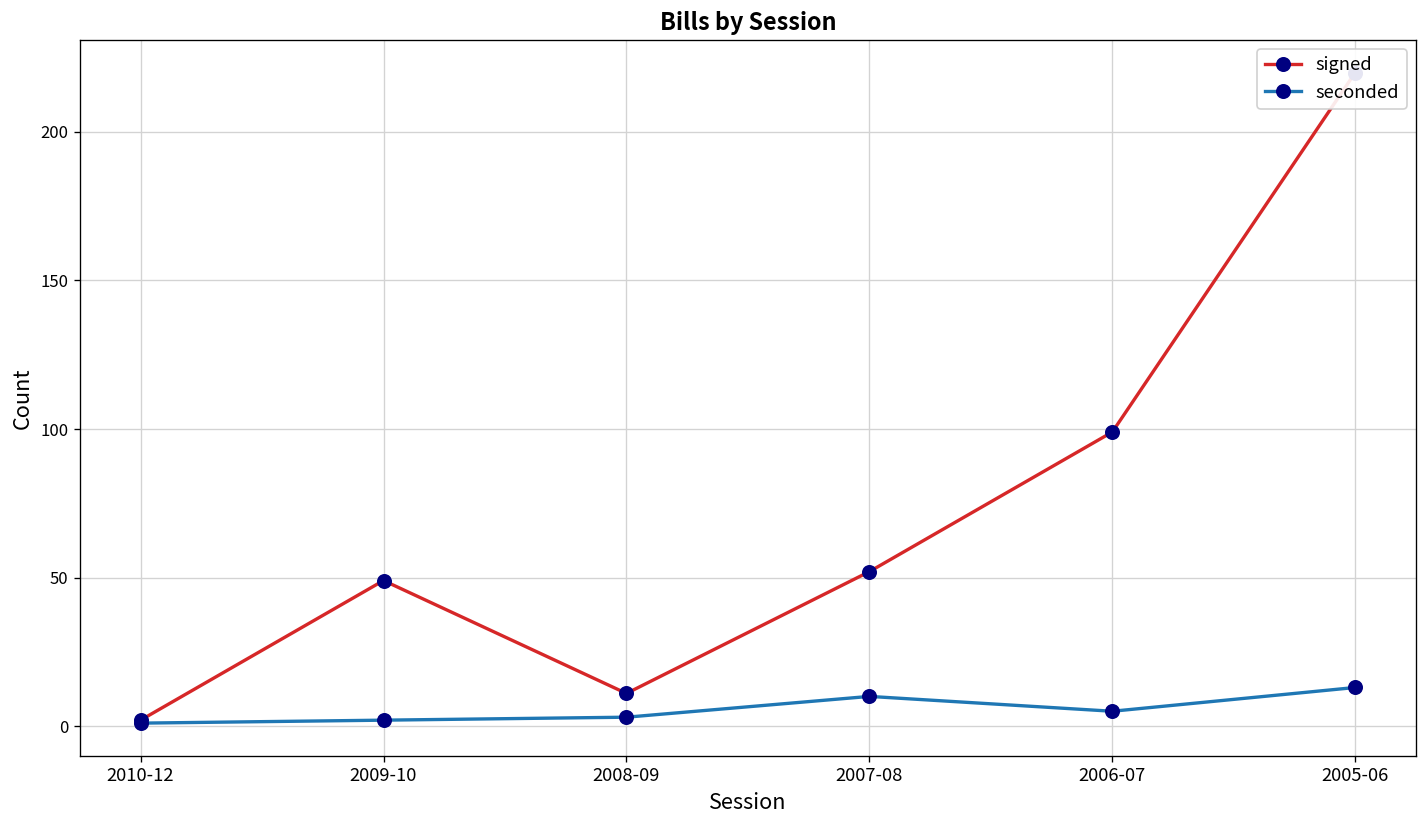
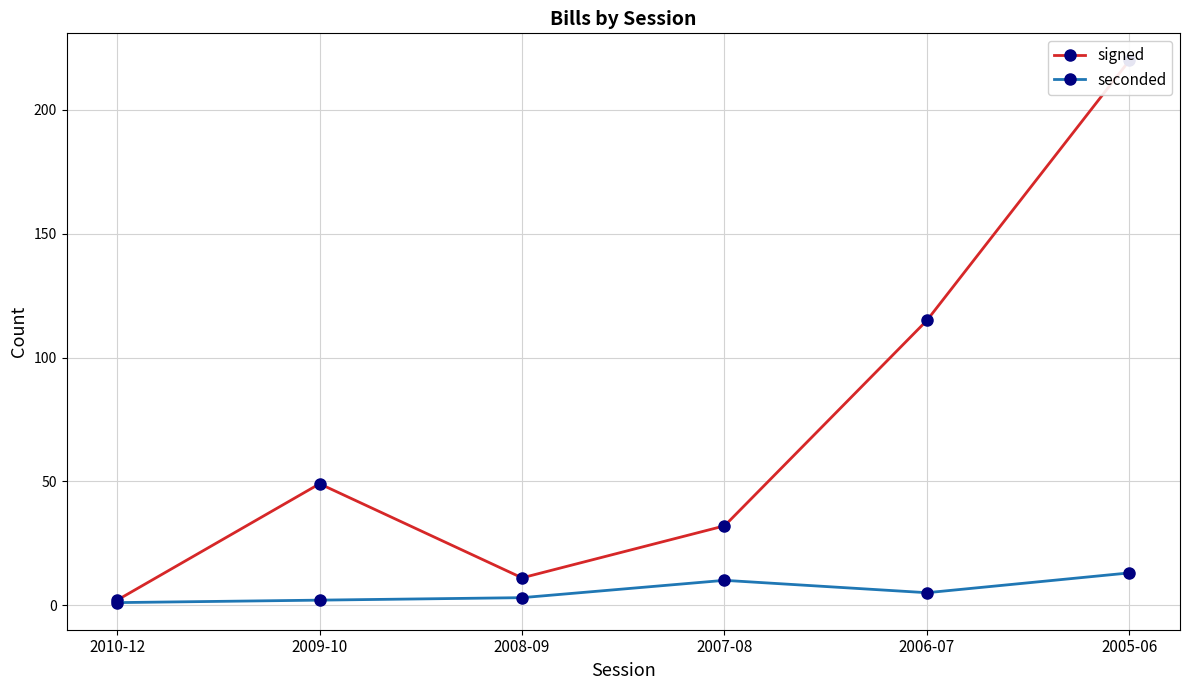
  {
    "signed": {
      "2009-10": 49,
      "2008-09": 11,
-     "2007-08": 52,
-     "2006-07": 99
+     "2007-08": 32,
+     "2006-07": 115
    },
    "seconded": {
      "2009-10": 2,
      "2008-09": 3,
      "2007-08": 10,
      "2006-07": 5,
      "2005-06": 13
    }
  }
